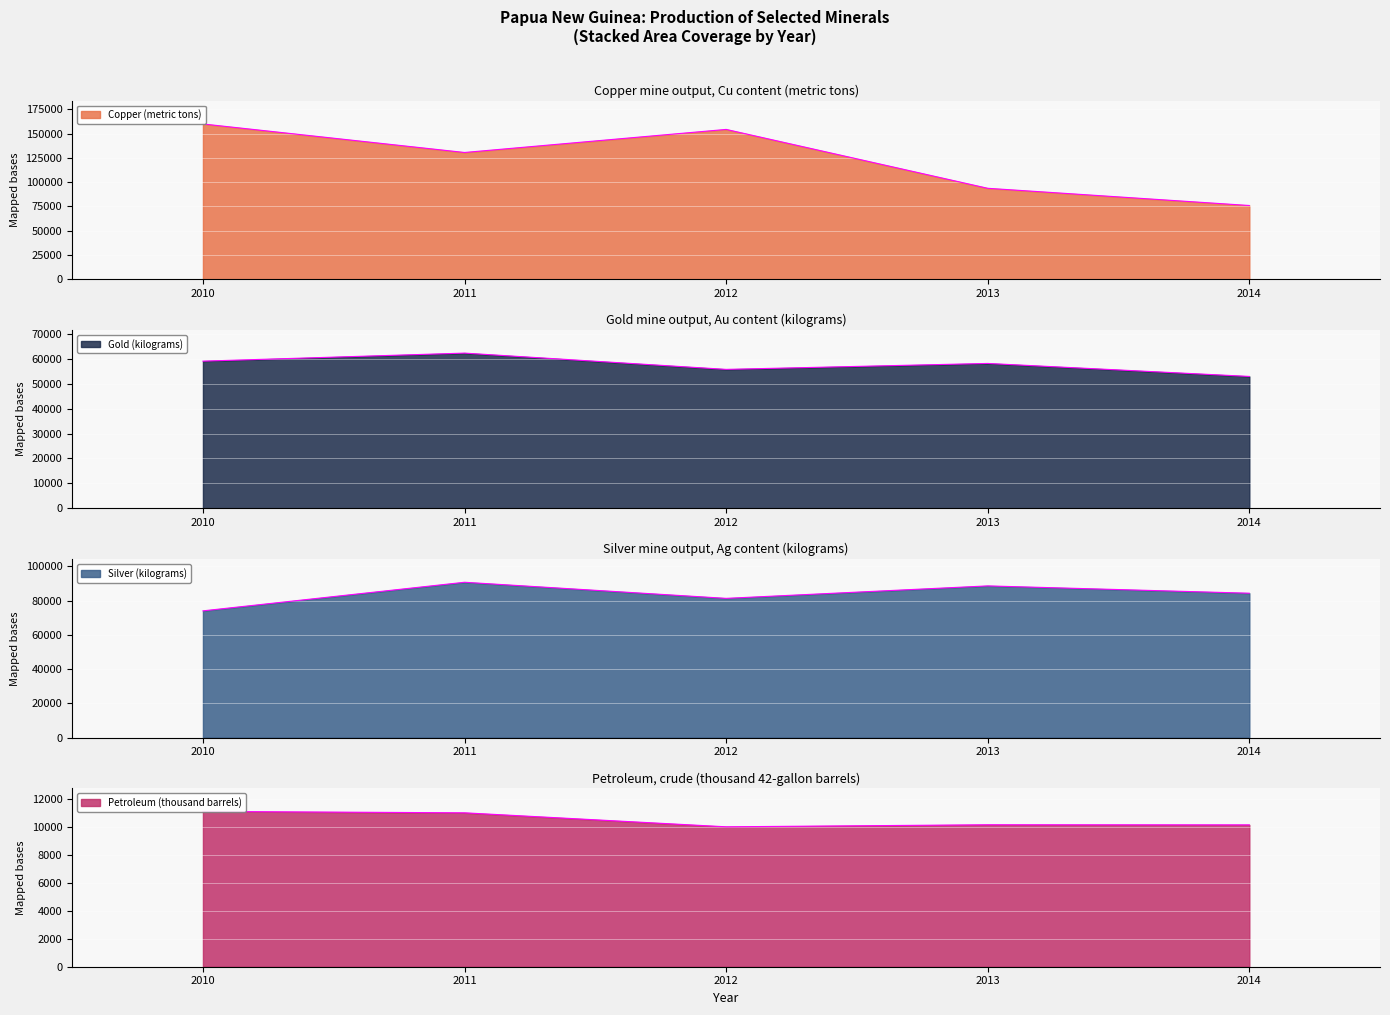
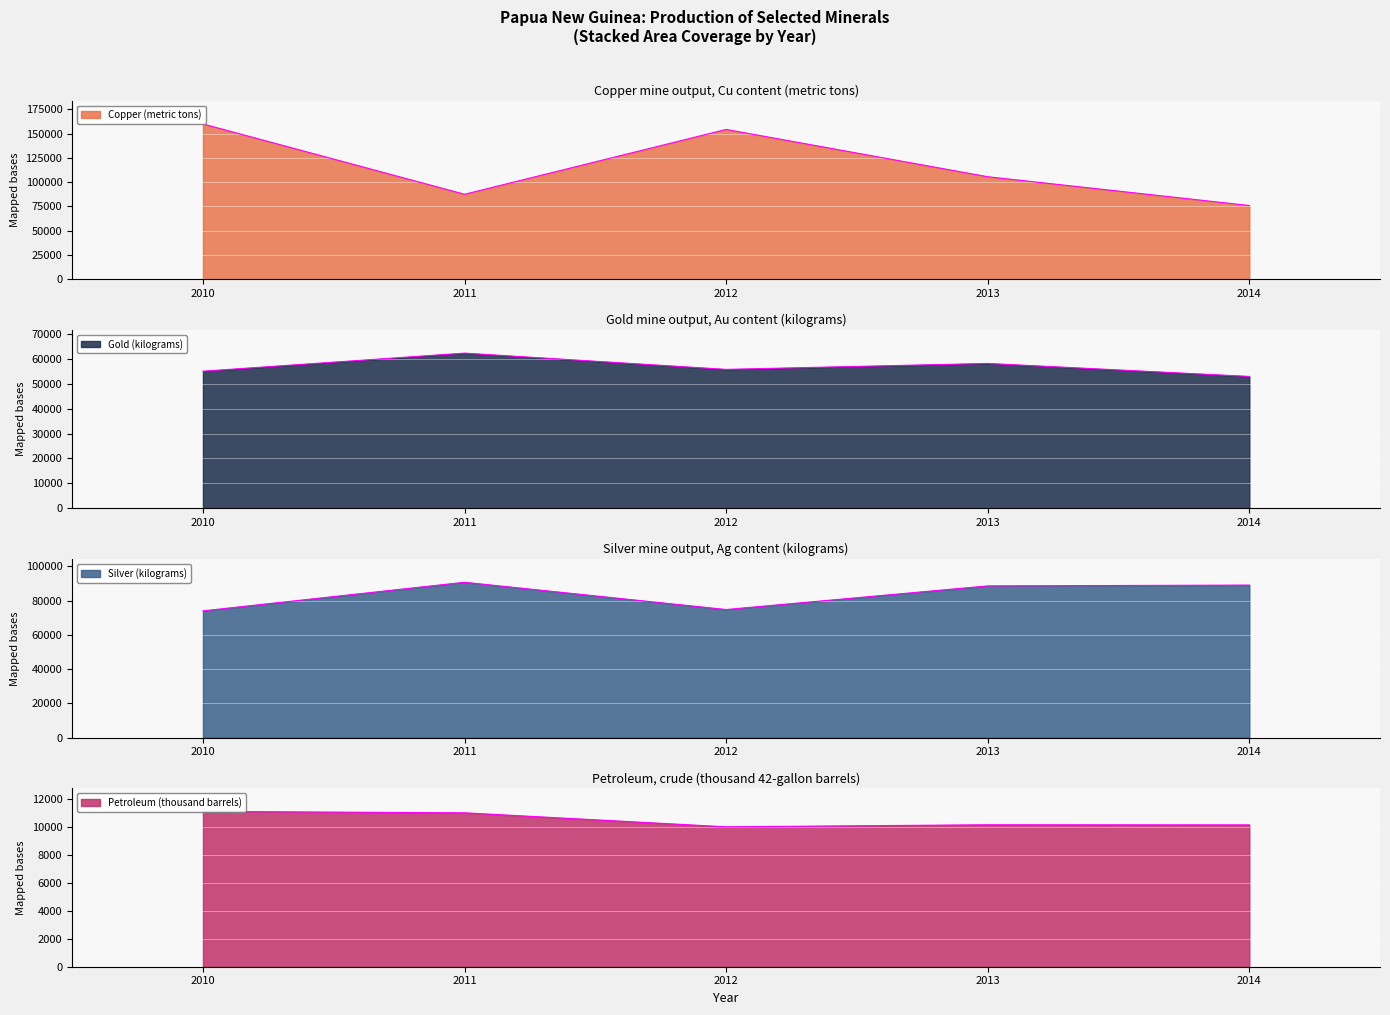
  {
    "Copper mine output, Cu content (metric tons)": {
-     "2011": 130000,
+     "2011": 90000,
      "2012": 150000,
-     "2013": 90000,
+     "2013": 110000,
      "2014": 80000
    },
    "Gold mine output, Au content (kilograms)": {
-     "2010": 59000,
+     "2010": 55000,
      "2011": 62000,
      "2012": 56000,
      "2013": 58000,
      "2014": 53000
    },
    "Silver mine output, Ag content (kilograms)": {
      "2010": 74000,
      "2011": 91000,
-     "2012": 81000,
+     "2012": 75000,
      "2013": 89000,
-     "2014": 84000
+     "2014": 89000
    },
    "Petroleum, crude (thousand 42-gallon barrels)": {
      "2011": 11000,
      "2012": 10000,
      "2013": 10100,
      "2014": 10100
    }
  }
